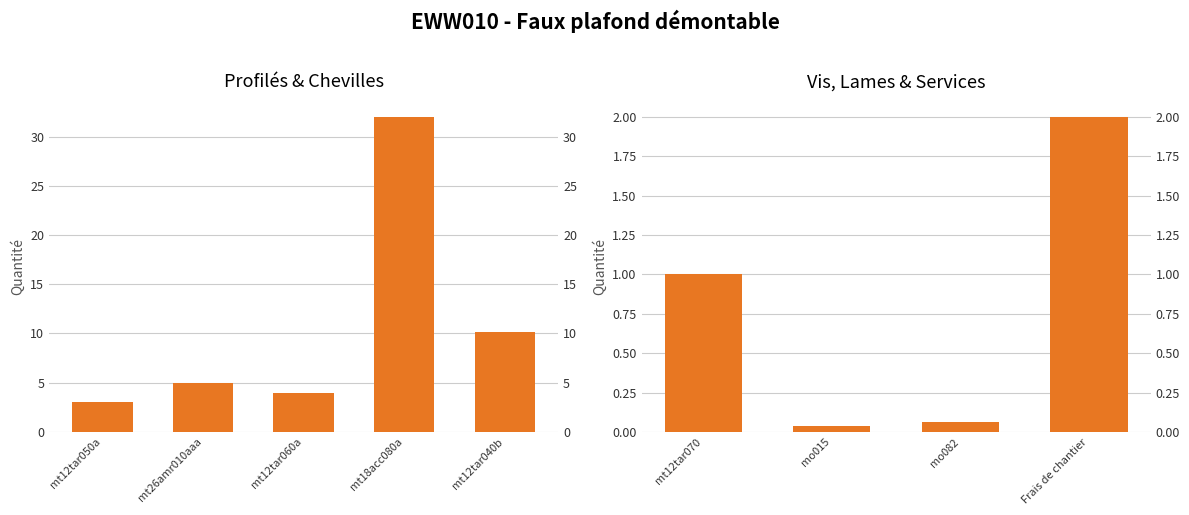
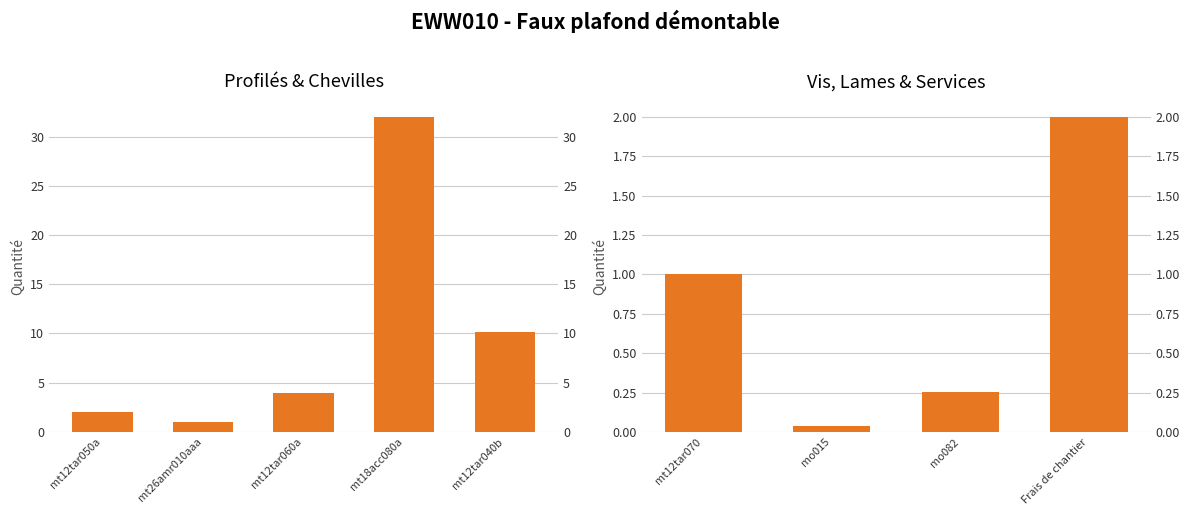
  {
    "Profilés & Chevilles": {
-     "mt12tar050a": 3,
-     "mt26amr010aaa": 5,
+     "mt12tar050a": 2,
+     "mt26amr010aaa": 1,
      "mt12tar060a": 4,
      "mt18acc080a": 32,
      "mt12tar040b": 10
    },
    "Vis, Lames & Services": {
      "mt12tar070": 1.00,
      "mo015": 0.04,
-     "mo082": 0.06,
+     "mo082": 0.26,
      "Frais de chantier": 2.00
    }
  }
